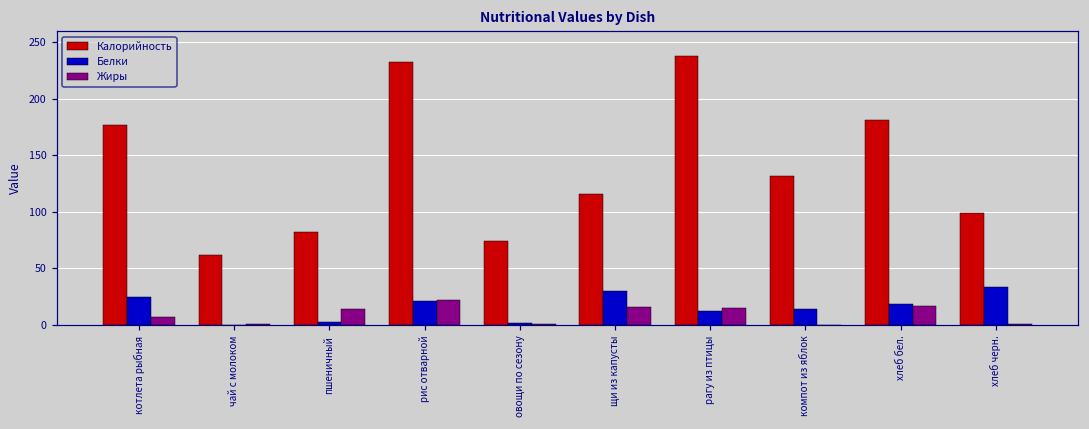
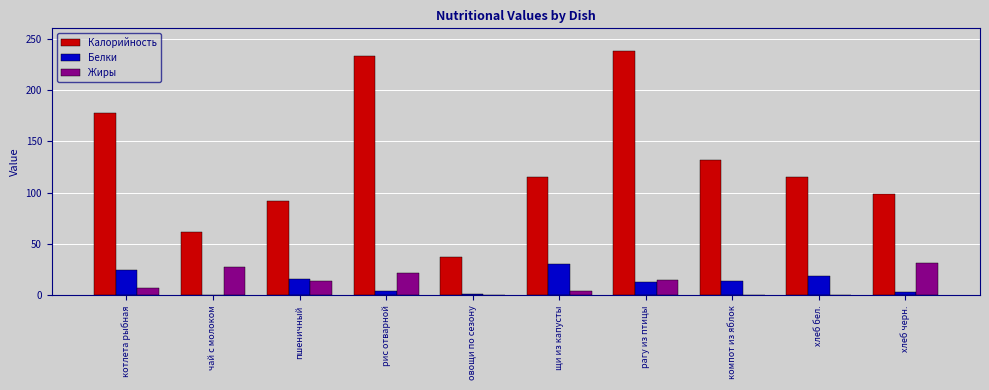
  {
    "Калорийность": {
      "котлета рыбная": 177,
      "чай с молоком": 62,
-     "пшеничный": 83,
+     "пшеничный": 92,
      "рис отварной": 233,
-     "овощи по сезону": 75,
+     "овощи по сезону": 37,
      "щи из капусты": 116,
      "рагу из птицы": 238,
      "компот из яблок": 132,
-     "хлеб бел.": 181,
+     "хлеб бел.": 115,
      "хлеб черн.": 99
    },
    "Белки": {
      "котлета рыбная": 24,
-     "пшеничный": 3,
-     "рис отварной": 21,
+     "пшеничный": 16,
+     "рис отварной": 4,
      "щи из капусты": 30,
      "рагу из птицы": 13,
      "компот из яблок": 14,
      "хлеб бел.": 19,
-     "хлеб черн.": 33
+     "хлеб черн.": 3
    },
    "Жиры": {
      "котлета рыбная": 7,
-     "чай с молоком": 1,
+     "чай с молоком": 27,
      "пшеничный": 14,
      "рис отварной": 22,
-     "щи из капусты": 16,
+     "щи из капусты": 4,
      "рагу из птицы": 15,
-     "хлеб бел.": 17,
-     "хлеб черн.": 1
+     "хлеб бел.": 0,
+     "хлеб черн.": 32
    }
  }
